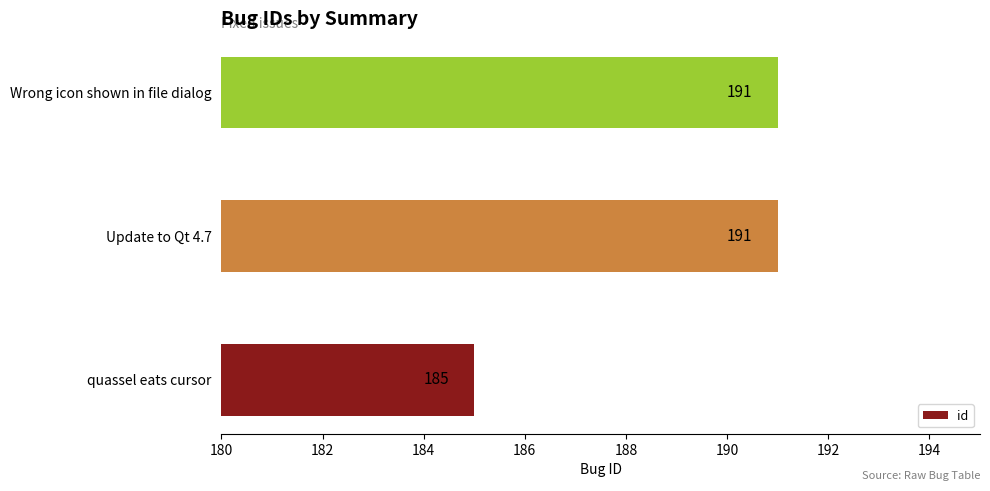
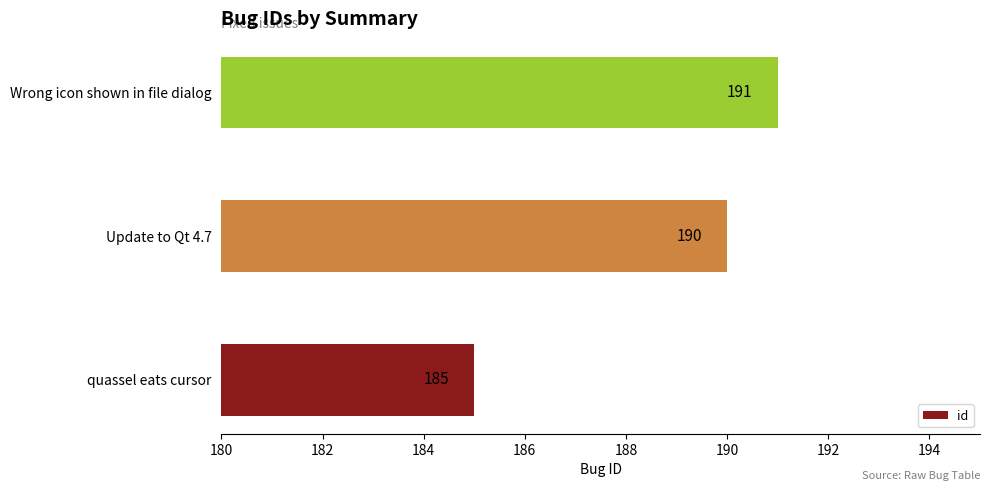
  {
    "Wrong icon shown in file dialog": 191,
-   "Update to Qt 4.7": 191,
+   "Update to Qt 4.7": 190,
    "quassel eats cursor": 185
  }
